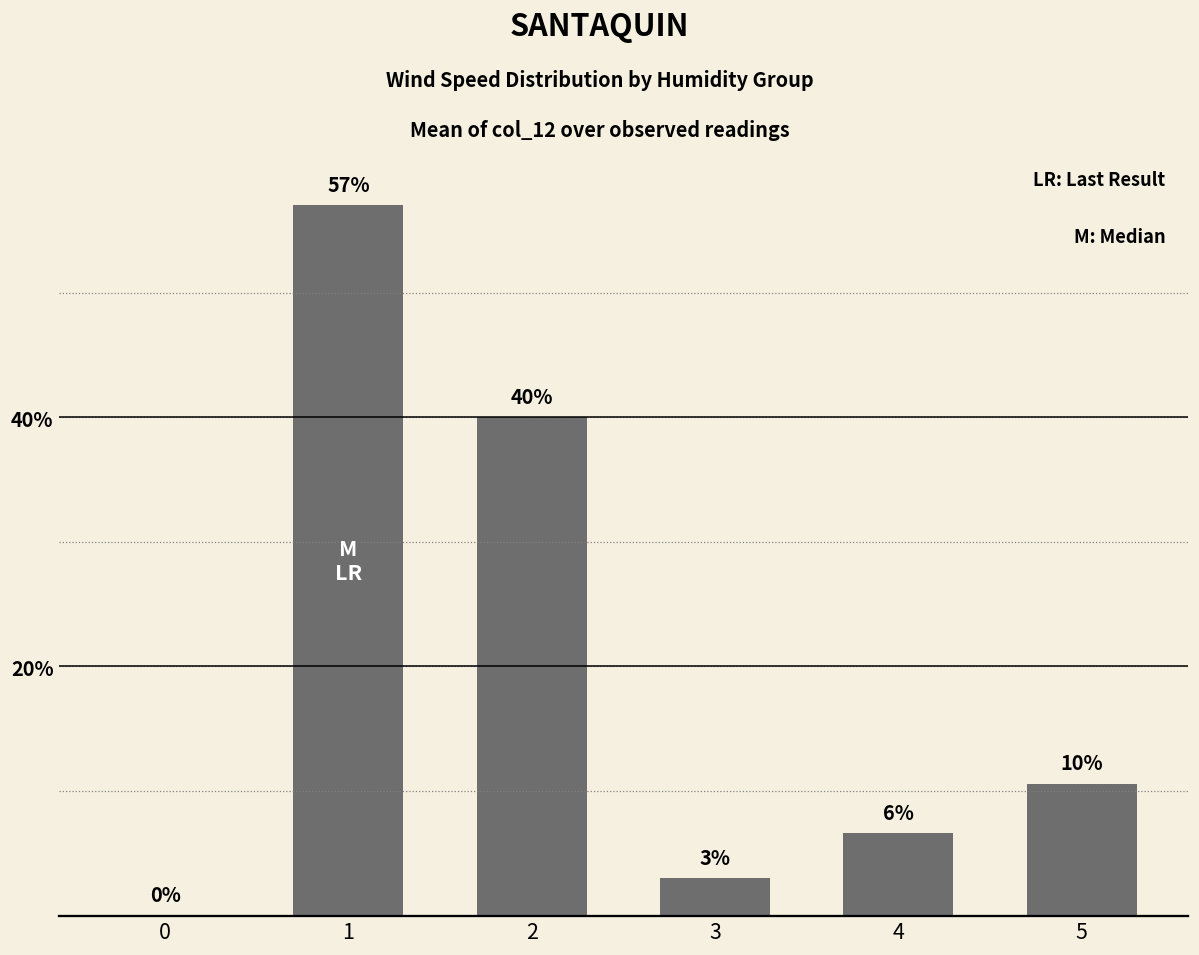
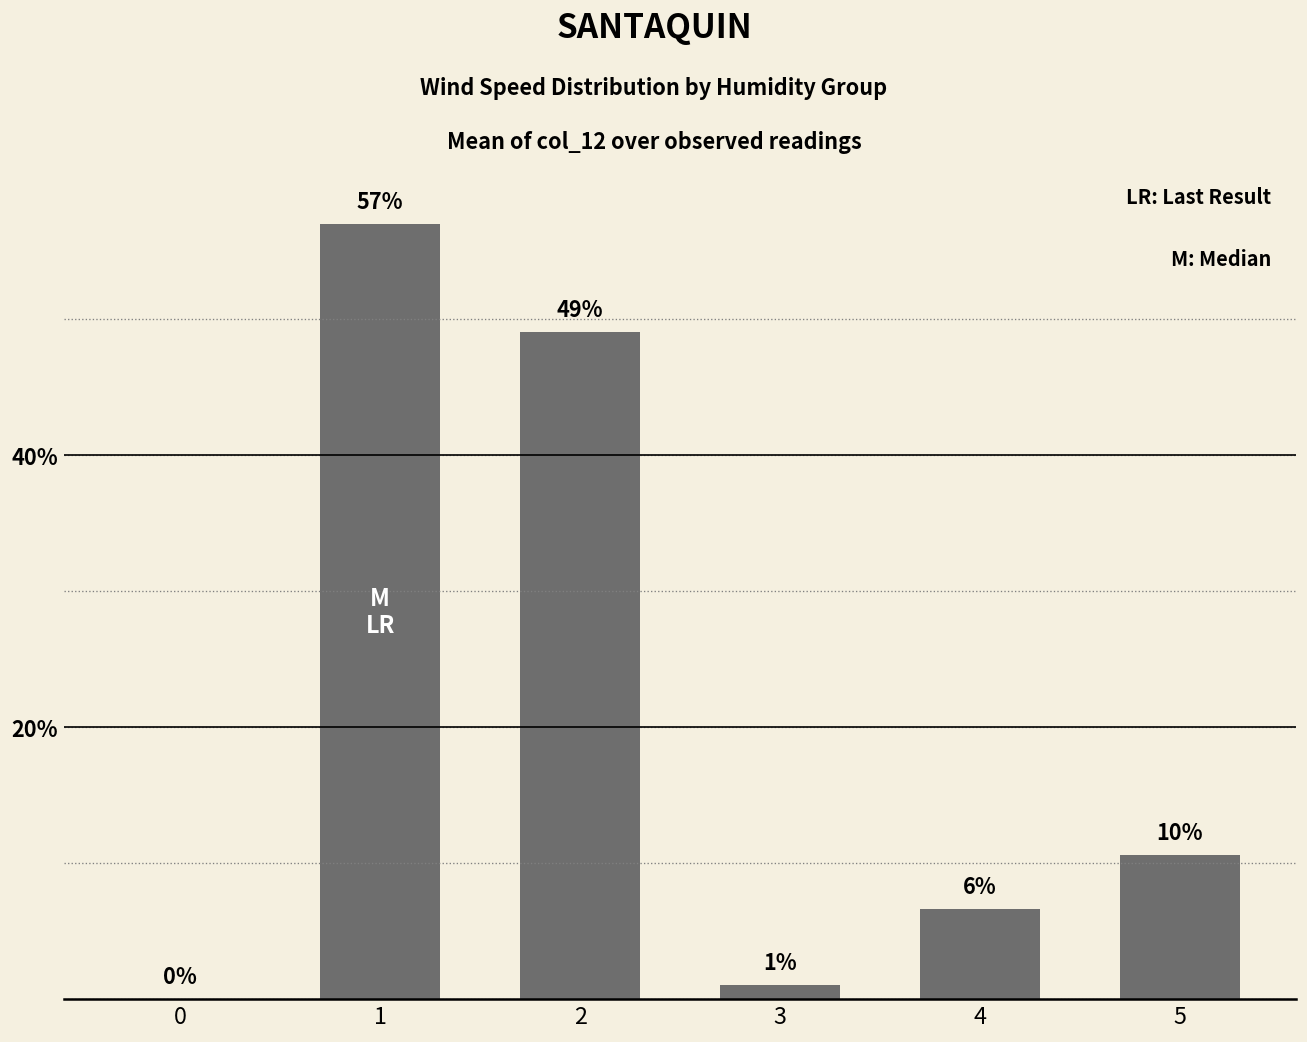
  {
    "0": "0%",
    "1": "57%",
-   "2": "40%",
-   "3": "3%"
+   "2": "49%",
+   "3": "1%"
  }
